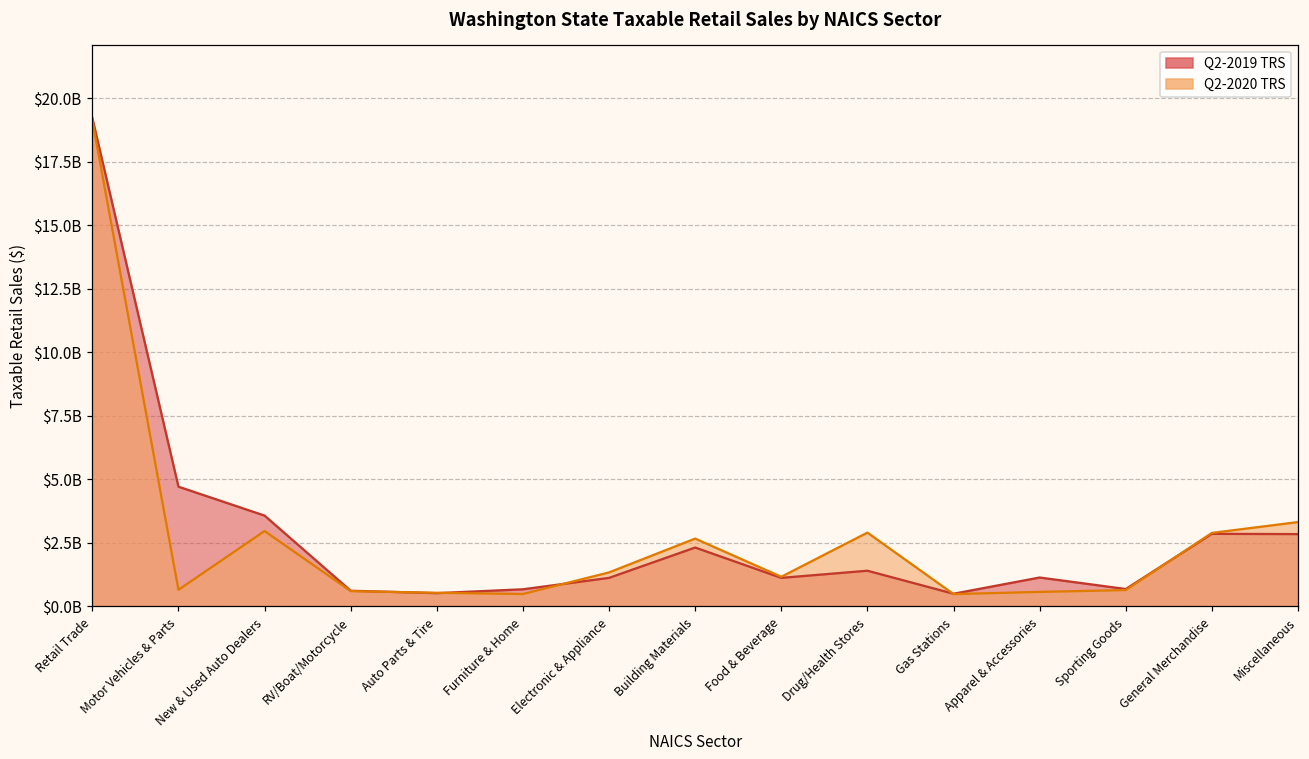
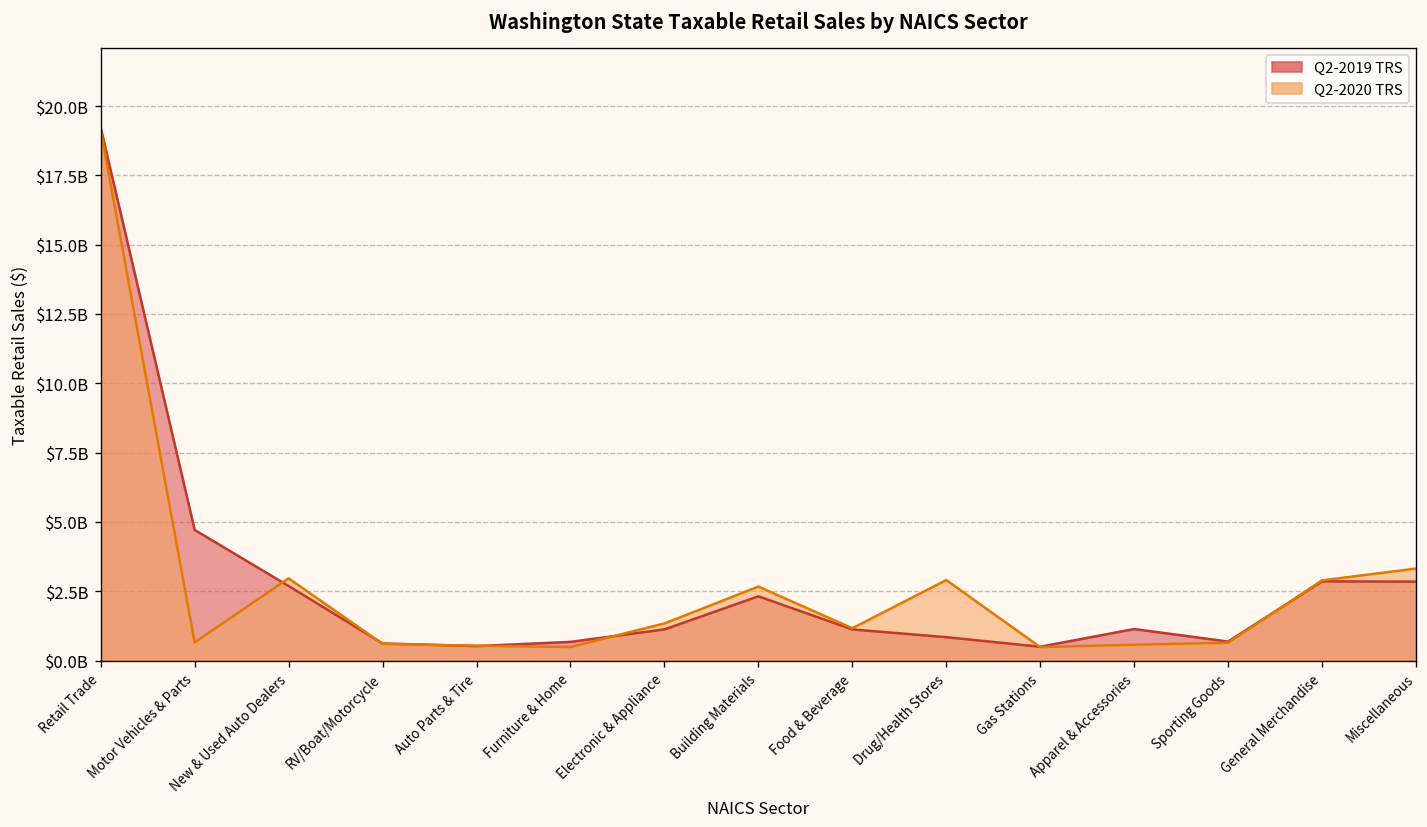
  {
    "Q2-2019 TRS": {
      "Motor Vehicles & Parts": "$4700000000",
-     "New & Used Auto Dealers": "$3600000000",
+     "New & Used Auto Dealers": "$2700000000",
      "Furniture & Home": "$700000000",
      "Electronic & Appliance": "$1100000000",
      "Building Materials": "$2300000000",
-     "Drug/Health Stores": "$1400000000",
+     "Drug/Health Stores": "$800000000",
      "Apparel & Accessories": "$1100000000",
      "Miscellaneous": "$2800000000"
    },
    "Q2-2020 TRS": {
      "Motor Vehicles & Parts": "$700000000",
      "New & Used Auto Dealers": "$3000000000",
      "Furniture & Home": "$500000000",
      "Electronic & Appliance": "$1300000000",
      "Building Materials": "$2700000000",
      "Drug/Health Stores": "$2900000000",
      "Apparel & Accessories": "$600000000",
      "Miscellaneous": "$3300000000"
    }
  }
